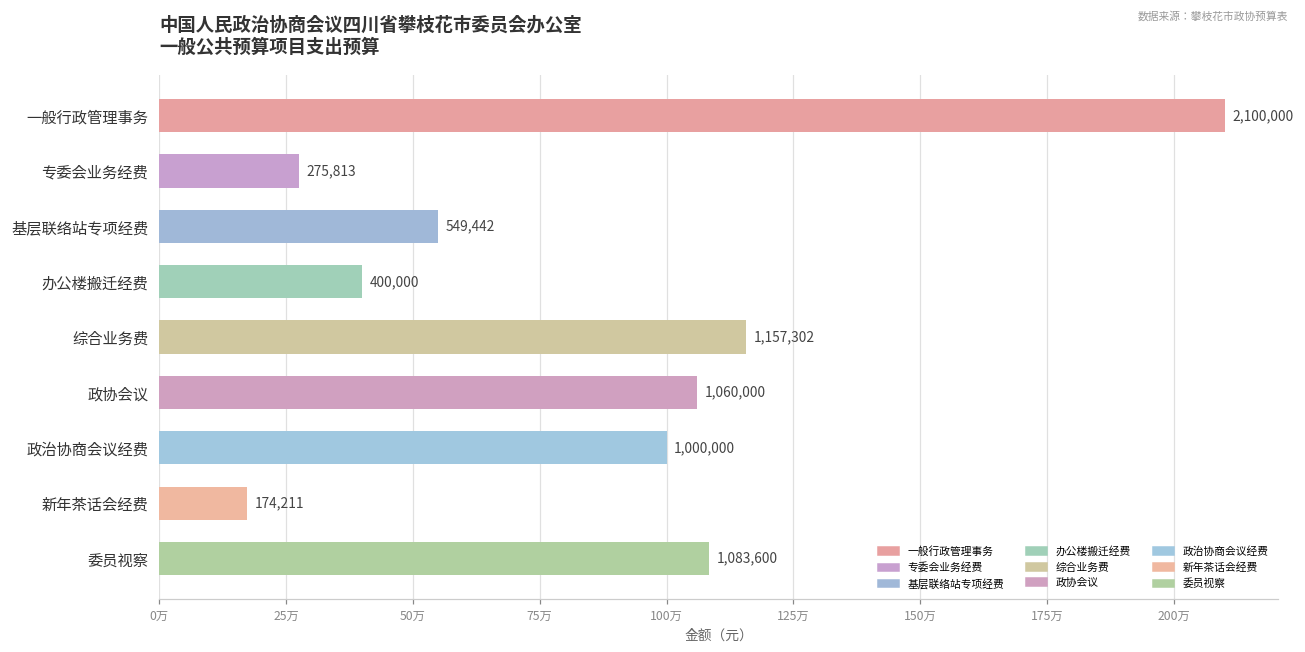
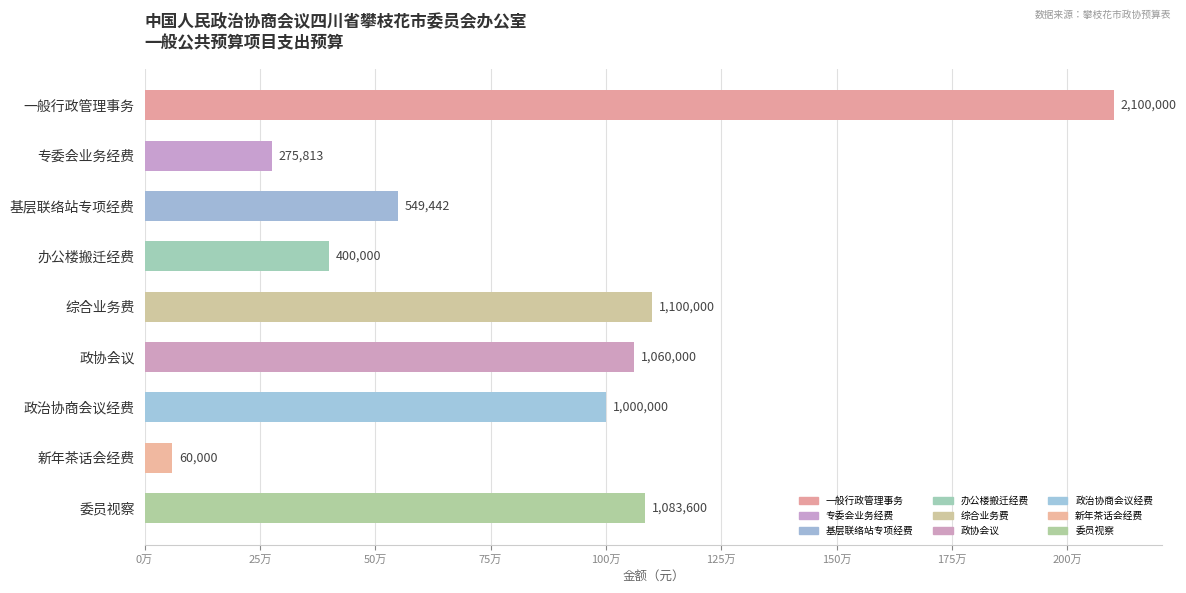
  {
    "一般行政管理事务": "2,100,000",
    "专委会业务经费": "275,813",
    "基层联络站专项经费": "549,442",
    "办公楼搬迁经费": "400,000",
-   "综合业务费": "1,157,302",
+   "综合业务费": "1,100,000",
    "政协会议": "1,060,000",
    "政治协商会议经费": "1,000,000",
-   "新年茶话会经费": "174,211",
+   "新年茶话会经费": "60,000",
    "委员视察": "1,083,600"
  }
